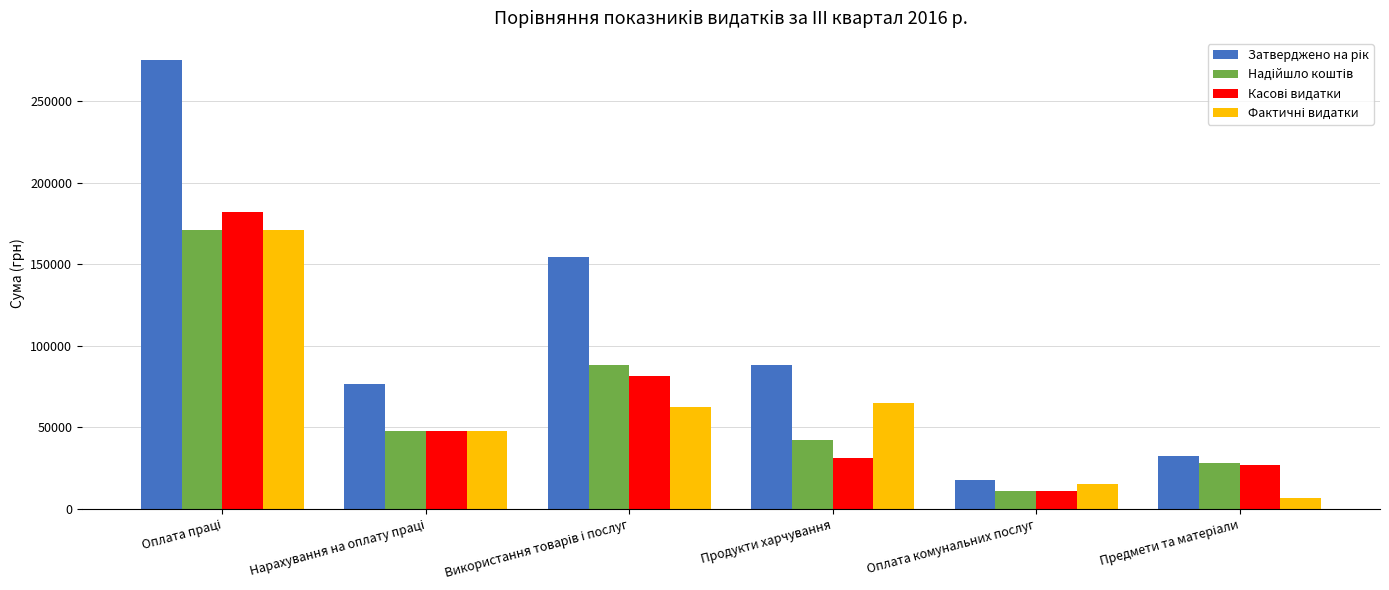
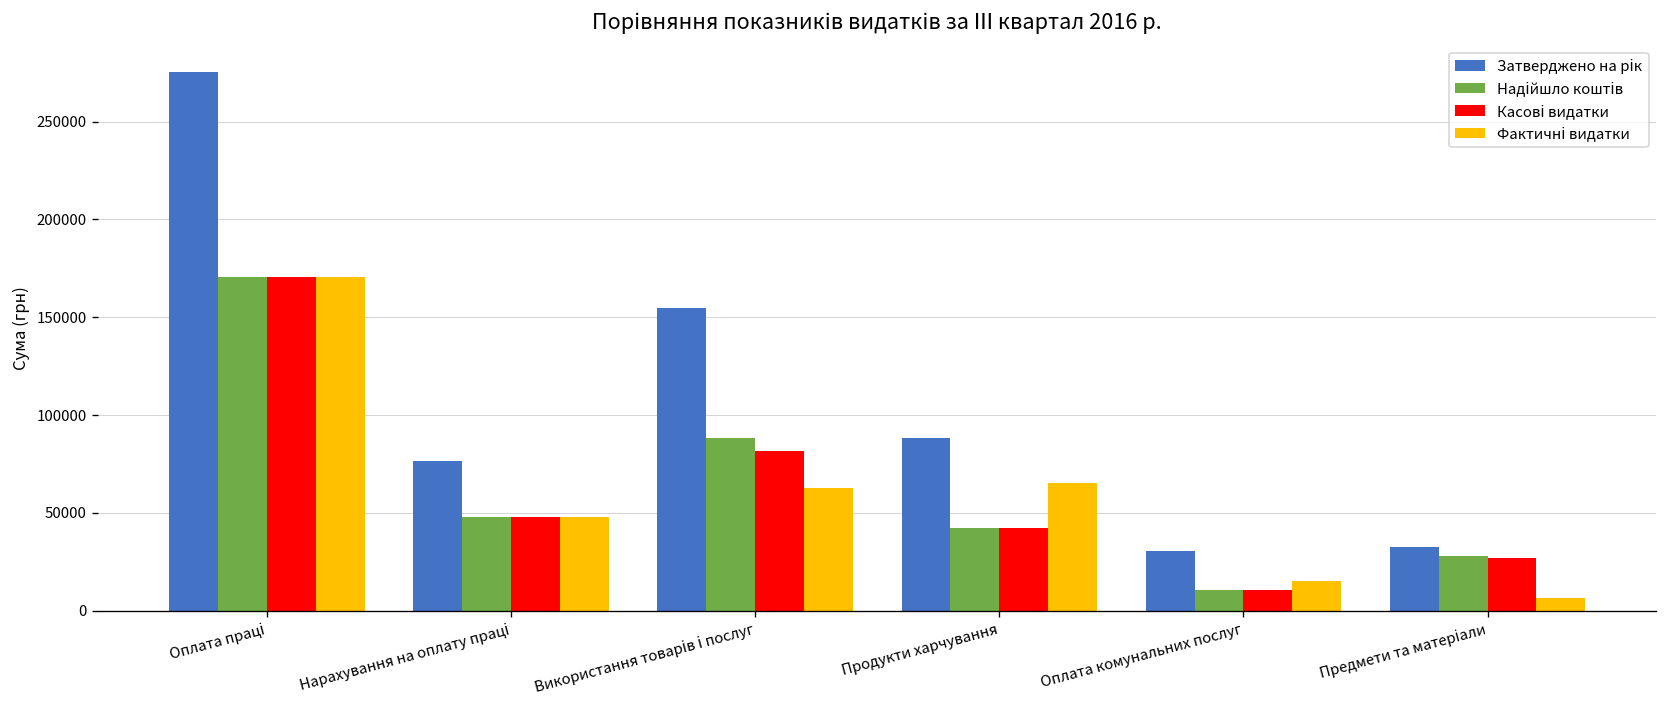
  {
    "Затверджено на рік": {
      "Оплата праці": 275000,
      "Нарахування на оплату праці": 77000,
      "Використання товарів і послуг": 155000,
      "Продукти харчування": 88000,
-     "Оплата комунальних послуг": 18000,
+     "Оплата комунальних послуг": 30000,
      "Предмети та матеріали": 32000
    },
    "Надійшло коштів": {
      "Оплата праці": 171000,
      "Нарахування на оплату праці": 48000,
      "Використання товарів і послуг": 88000,
      "Продукти харчування": 42000,
      "Оплата комунальних послуг": 11000,
      "Предмети та матеріали": 28000
    },
    "Касові видатки": {
-     "Оплата праці": 182000,
+     "Оплата праці": 171000,
      "Нарахування на оплату праці": 48000,
      "Використання товарів і послуг": 82000,
-     "Продукти харчування": 31000,
+     "Продукти харчування": 42000,
      "Оплата комунальних послуг": 11000,
      "Предмети та матеріали": 27000
    },
    "Фактичні видатки": {
      "Оплата праці": 171000,
      "Нарахування на оплату праці": 48000,
      "Використання товарів і послуг": 62000,
      "Продукти харчування": 65000,
      "Оплата комунальних послуг": 15000,
      "Предмети та матеріали": 6000
    }
  }
